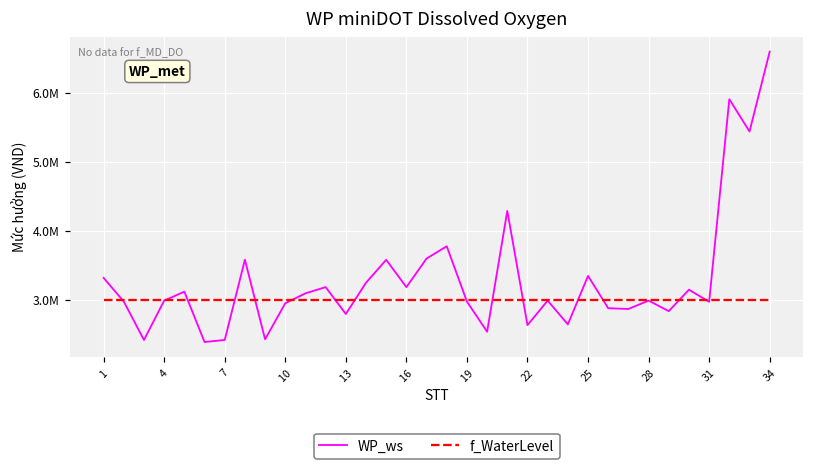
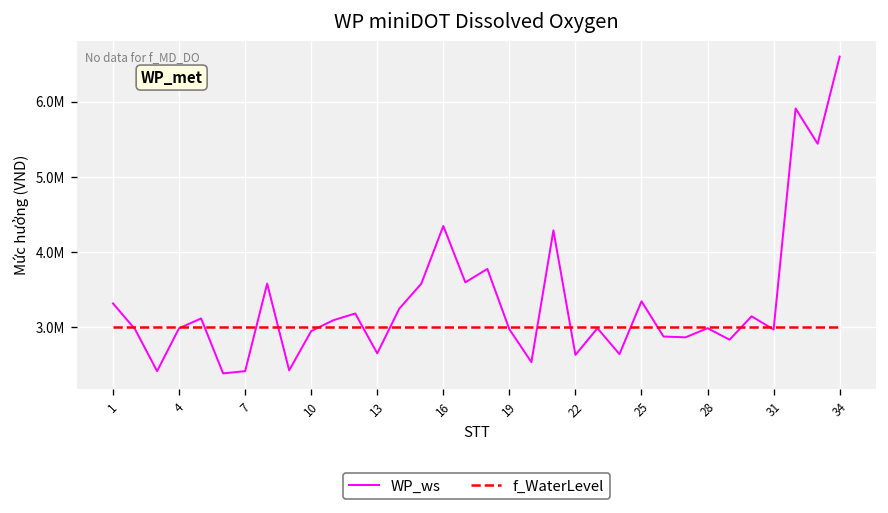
  {
    "WP_ws": {
      "1": 3300000,
      "7": 2400000,
      "10": 3000000,
-     "13": 2800000,
-     "16": 3200000,
+     "13": 2700000,
+     "16": 4300000,
      "22": 2600000,
      "25": 3300000,
      "34": 6600000
    },
    "f_WaterLevel": {
      "1": 3000000,
      "7": 3000000,
      "10": 3000000,
      "13": 3000000,
      "16": 3000000,
      "22": 3000000,
      "25": 3000000,
      "34": 3000000
    }
  }
